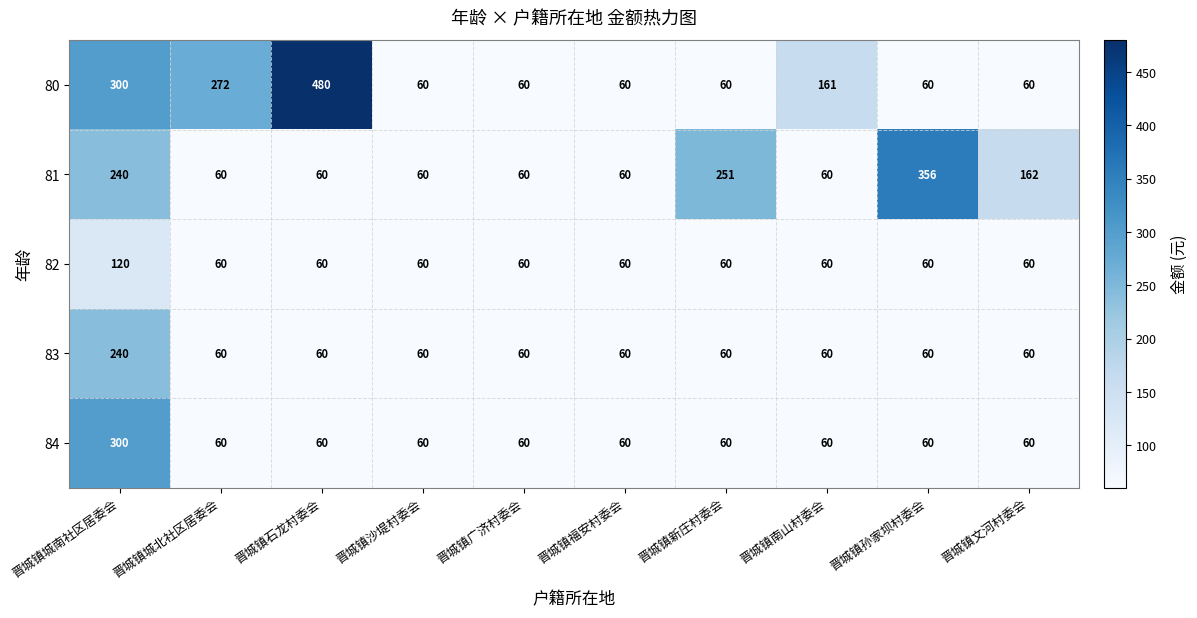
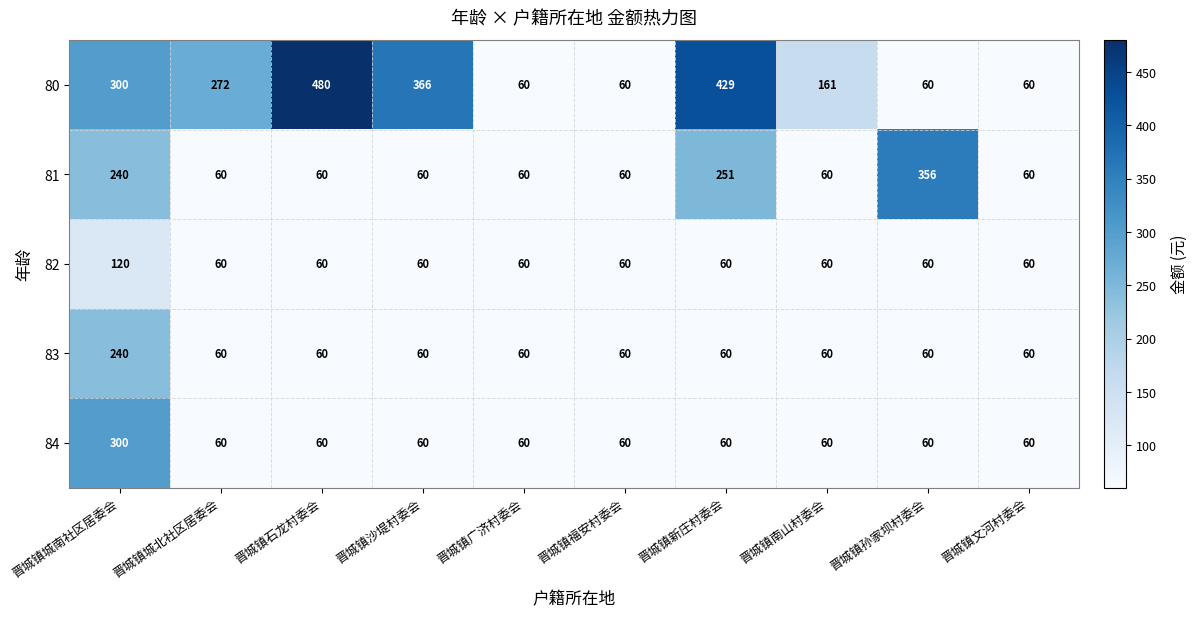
  {
    "80": {
      "晋城镇城南社区居委会": 300,
      "晋城镇城北社区居委会": 272,
      "晋城镇石龙村委会": 480,
-     "晋城镇沙堤村委会": 60,
+     "晋城镇沙堤村委会": 366,
      "晋城镇广济村委会": 60,
      "晋城镇福安村委会": 60,
-     "晋城镇新庄村委会": 60,
+     "晋城镇新庄村委会": 429,
      "晋城镇南山村委会": 161,
      "晋城镇孙家坝村委会": 60,
      "晋城镇文河村委会": 60
    },
    "81": {
      "晋城镇城南社区居委会": 240,
      "晋城镇城北社区居委会": 60,
      "晋城镇石龙村委会": 60,
      "晋城镇沙堤村委会": 60,
      "晋城镇广济村委会": 60,
      "晋城镇福安村委会": 60,
      "晋城镇新庄村委会": 251,
      "晋城镇南山村委会": 60,
      "晋城镇孙家坝村委会": 356,
-     "晋城镇文河村委会": 162
+     "晋城镇文河村委会": 60
    },
    "82": {
      "晋城镇城南社区居委会": 120,
      "晋城镇城北社区居委会": 60,
      "晋城镇石龙村委会": 60,
      "晋城镇沙堤村委会": 60,
      "晋城镇广济村委会": 60,
      "晋城镇福安村委会": 60,
      "晋城镇新庄村委会": 60,
      "晋城镇南山村委会": 60,
      "晋城镇孙家坝村委会": 60,
      "晋城镇文河村委会": 60
    },
    "83": {
      "晋城镇城南社区居委会": 240,
      "晋城镇城北社区居委会": 60,
      "晋城镇石龙村委会": 60,
      "晋城镇沙堤村委会": 60,
      "晋城镇广济村委会": 60,
      "晋城镇福安村委会": 60,
      "晋城镇新庄村委会": 60,
      "晋城镇南山村委会": 60,
      "晋城镇孙家坝村委会": 60,
      "晋城镇文河村委会": 60
    },
    "84": {
      "晋城镇城南社区居委会": 300,
      "晋城镇城北社区居委会": 60,
      "晋城镇石龙村委会": 60,
      "晋城镇沙堤村委会": 60,
      "晋城镇广济村委会": 60,
      "晋城镇福安村委会": 60,
      "晋城镇新庄村委会": 60,
      "晋城镇南山村委会": 60,
      "晋城镇孙家坝村委会": 60,
      "晋城镇文河村委会": 60
    }
  }
